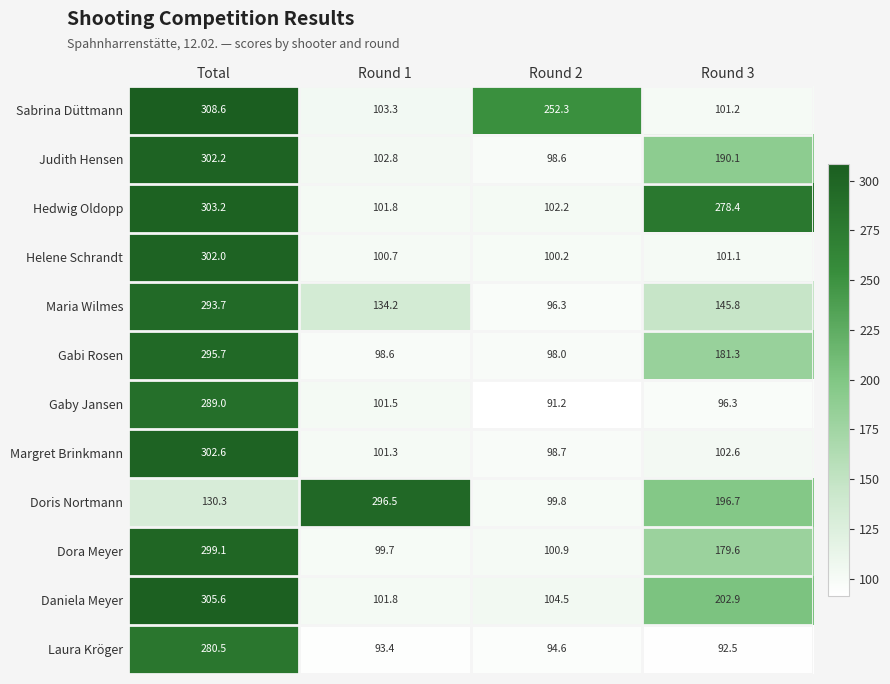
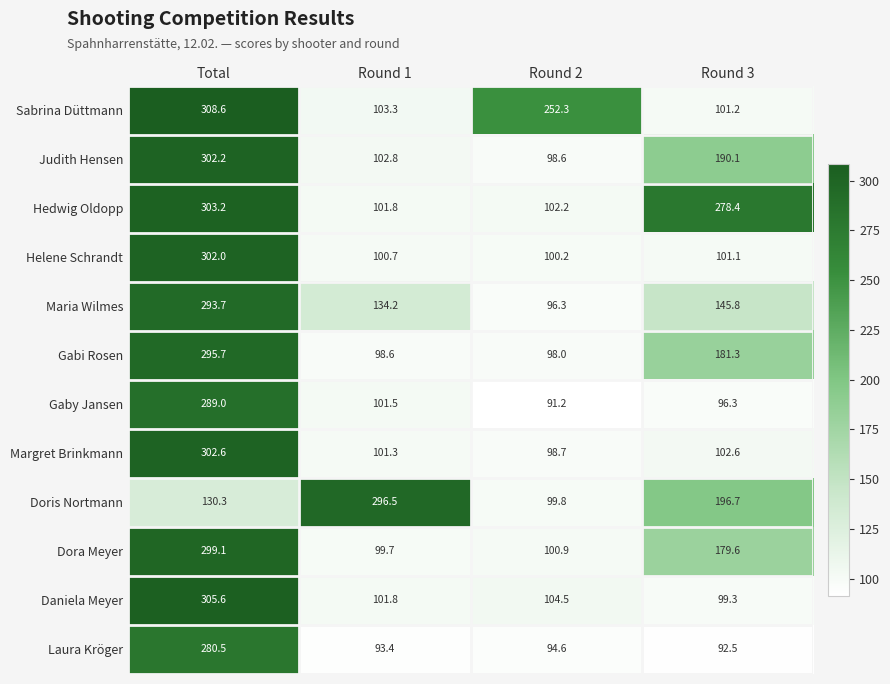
  {
    "Sabrina Düttmann": {
      "Total": 308.6,
      "Round 1": 103.3,
      "Round 2": 252.3,
      "Round 3": 101.2
    },
    "Judith Hensen": {
      "Total": 302.2,
      "Round 1": 102.8,
      "Round 2": 98.6,
      "Round 3": 190.1
    },
    "Hedwig Oldopp": {
      "Total": 303.2,
      "Round 1": 101.8,
      "Round 2": 102.2,
      "Round 3": 278.4
    },
    "Helene Schrandt": {
      "Total": 302.0,
      "Round 1": 100.7,
      "Round 2": 100.2,
      "Round 3": 101.1
    },
    "Maria Wilmes": {
      "Total": 293.7,
      "Round 1": 134.2,
      "Round 2": 96.3,
      "Round 3": 145.8
    },
    "Gabi Rosen": {
      "Total": 295.7,
      "Round 1": 98.6,
      "Round 2": 98.0,
      "Round 3": 181.3
    },
    "Gaby Jansen": {
      "Total": 289.0,
      "Round 1": 101.5,
      "Round 2": 91.2,
      "Round 3": 96.3
    },
    "Margret Brinkmann": {
      "Total": 302.6,
      "Round 1": 101.3,
      "Round 2": 98.7,
      "Round 3": 102.6
    },
    "Doris Nortmann": {
      "Total": 130.3,
      "Round 1": 296.5,
      "Round 2": 99.8,
      "Round 3": 196.7
    },
    "Dora Meyer": {
      "Total": 299.1,
      "Round 1": 99.7,
      "Round 2": 100.9,
      "Round 3": 179.6
    },
    "Daniela Meyer": {
      "Total": 305.6,
      "Round 1": 101.8,
      "Round 2": 104.5,
-     "Round 3": 202.9
+     "Round 3": 99.3
    },
    "Laura Kröger": {
      "Total": 280.5,
      "Round 1": 93.4,
      "Round 2": 94.6,
      "Round 3": 92.5
    }
  }
